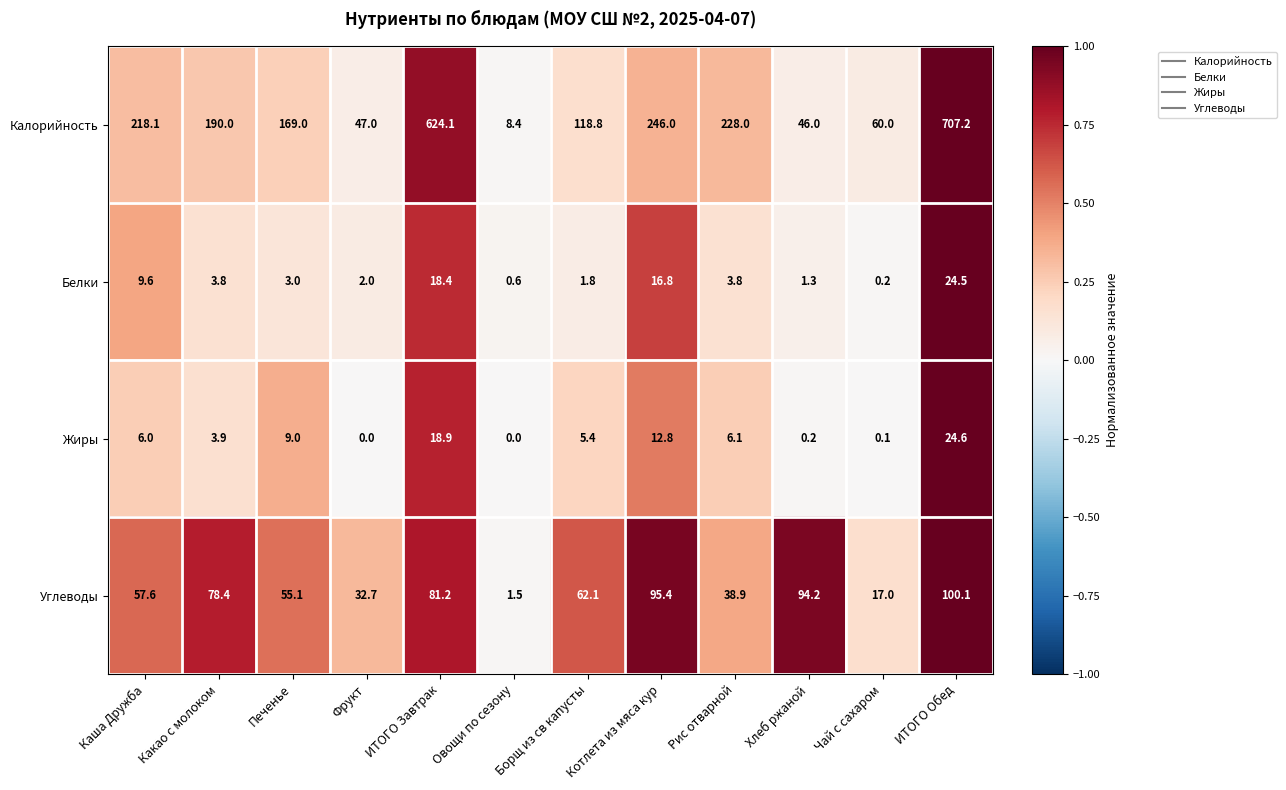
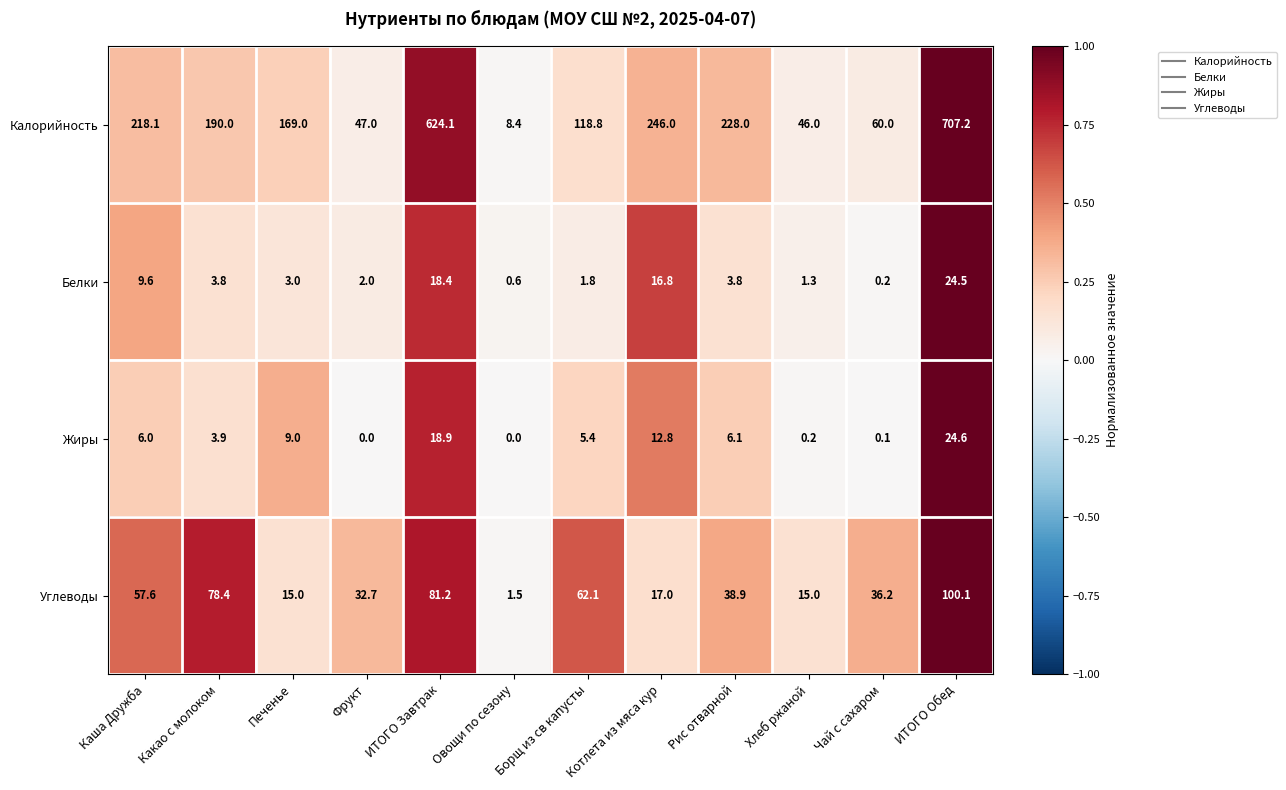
  {
    "Калорийность": {
      "Каша Дружба": 218.1,
      "Какао с молоком": 190.0,
      "Печенье": 169.0,
      "Фрукт": 47.0,
      "ИТОГО Завтрак": 624.1,
      "Овощи по сезону": 8.4,
      "Борщ из св капусты": 118.8,
      "Котлета из мяса кур": 246.0,
      "Рис отварной": 228.0,
      "Хлеб ржаной": 46.0,
      "Чай с сахаром": 60.0,
      "ИТОГО Обед": 707.2
    },
    "Белки": {
      "Каша Дружба": 9.6,
      "Какао с молоком": 3.8,
      "Печенье": 3.0,
      "Фрукт": 2.0,
      "ИТОГО Завтрак": 18.4,
      "Овощи по сезону": 0.6,
      "Борщ из св капусты": 1.8,
      "Котлета из мяса кур": 16.8,
      "Рис отварной": 3.8,
      "Хлеб ржаной": 1.3,
      "Чай с сахаром": 0.2,
      "ИТОГО Обед": 24.5
    },
    "Жиры": {
      "Каша Дружба": 6.0,
      "Какао с молоком": 3.9,
      "Печенье": 9.0,
      "Фрукт": 0.0,
      "ИТОГО Завтрак": 18.9,
      "Овощи по сезону": 0.0,
      "Борщ из св капусты": 5.4,
      "Котлета из мяса кур": 12.8,
      "Рис отварной": 6.1,
      "Хлеб ржаной": 0.2,
      "Чай с сахаром": 0.1,
      "ИТОГО Обед": 24.6
    },
    "Углеводы": {
      "Каша Дружба": 57.6,
      "Какао с молоком": 78.4,
-     "Печенье": 55.1,
+     "Печенье": 15.0,
      "Фрукт": 32.7,
      "ИТОГО Завтрак": 81.2,
      "Овощи по сезону": 1.5,
      "Борщ из св капусты": 62.1,
-     "Котлета из мяса кур": 95.4,
+     "Котлета из мяса кур": 17.0,
      "Рис отварной": 38.9,
-     "Хлеб ржаной": 94.2,
-     "Чай с сахаром": 17.0,
+     "Хлеб ржаной": 15.0,
+     "Чай с сахаром": 36.2,
      "ИТОГО Обед": 100.1
    }
  }
